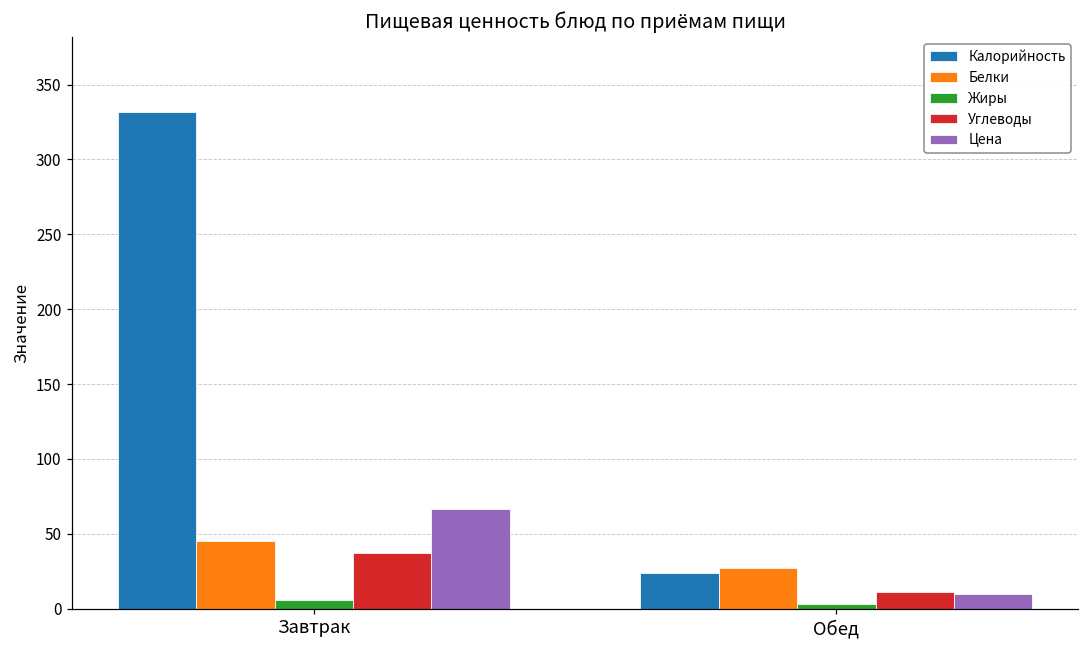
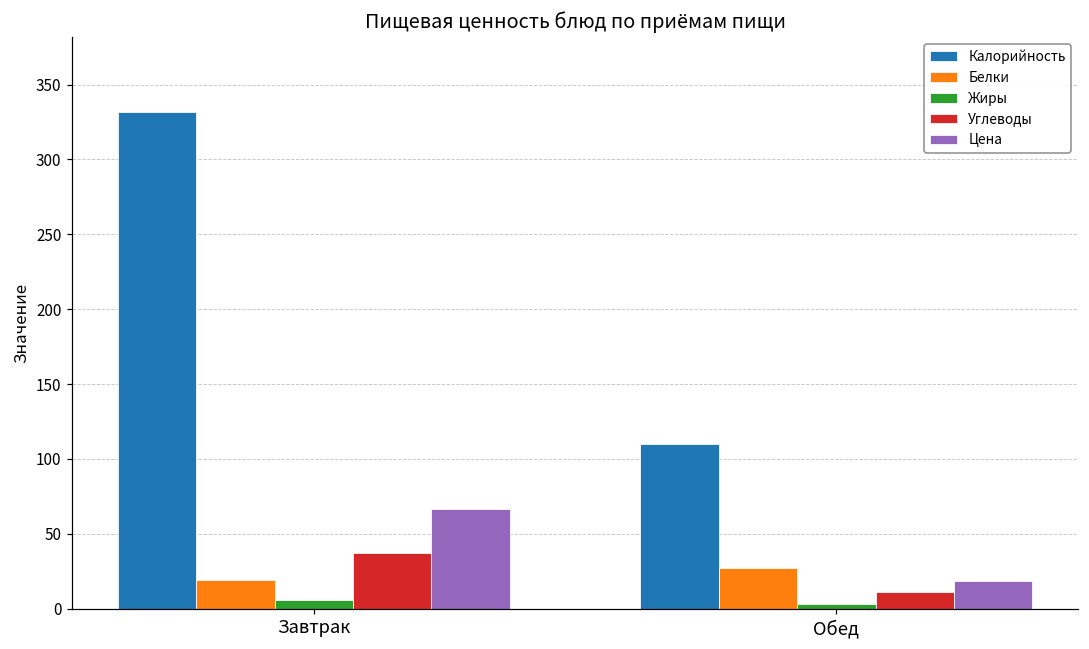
  {
    "Калорийность": {
      "Завтрак": 332,
-     "Обед": 24
+     "Обед": 110
    },
    "Белки": {
-     "Завтрак": 45,
+     "Завтрак": 19,
      "Обед": 27
    },
    "Жиры": {
      "Завтрак": 6,
      "Обед": 3
    },
    "Углеводы": {
      "Завтрак": 37,
      "Обед": 11
    },
    "Цена": {
      "Завтрак": 66,
-     "Обед": 10
+     "Обед": 18
    }
  }
